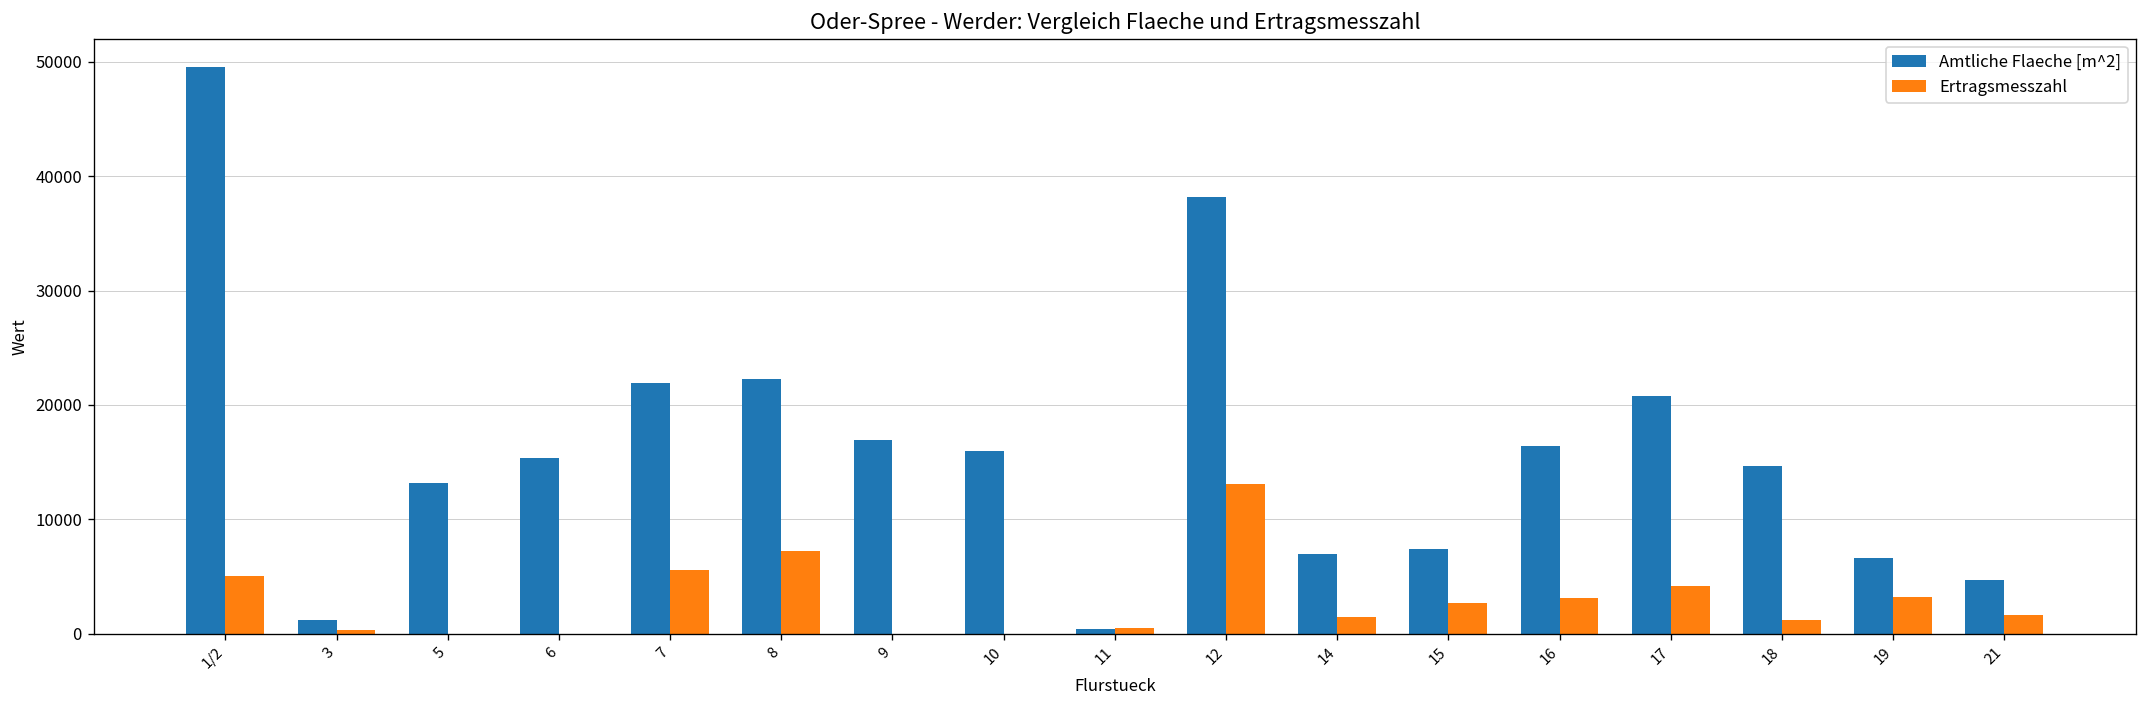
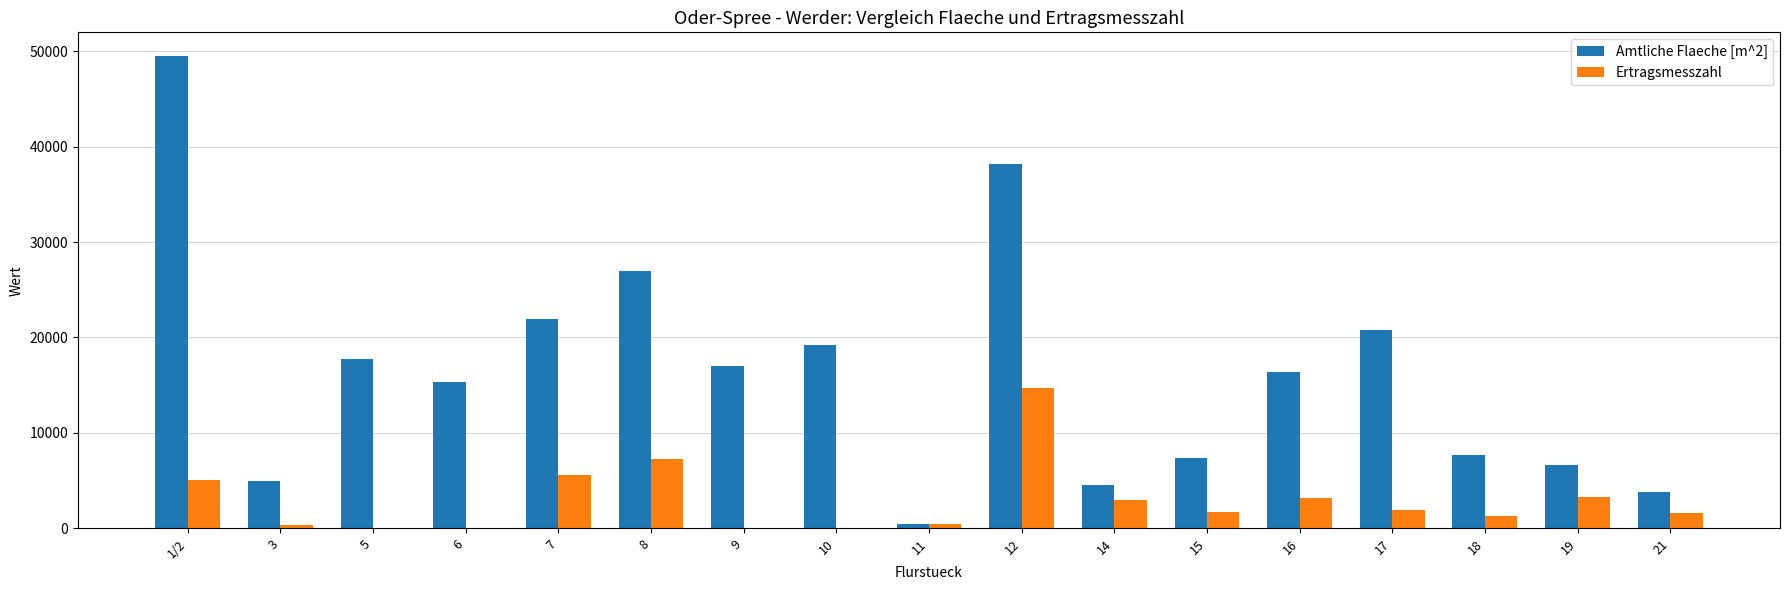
  {
    "Amtliche Flaeche [m^2]": {
      "1/2": 50000,
-     "3": 1000,
-     "5": 13000,
+     "3": 5000,
+     "5": 18000,
      "6": 15000,
      "7": 22000,
-     "8": 22000,
+     "8": 27000,
      "9": 17000,
-     "10": 16000,
+     "10": 19000,
      "11": 0,
      "12": 38000,
-     "14": 7000,
+     "14": 5000,
      "15": 7000,
      "16": 16000,
      "17": 21000,
-     "18": 15000,
+     "18": 8000,
      "19": 7000,
-     "21": 5000
+     "21": 4000
    },
    "Ertragsmesszahl": {
      "1/2": 5000,
      "3": 0,
      "5": 0,
      "6": 0,
      "7": 6000,
      "8": 7000,
      "9": 0,
      "10": 0,
      "11": 0,
-     "12": 13000,
-     "14": 1000,
-     "15": 3000,
+     "12": 15000,
+     "14": 3000,
+     "15": 2000,
      "16": 3000,
-     "17": 4000,
+     "17": 2000,
      "18": 1000,
      "19": 3000,
      "21": 2000
    }
  }
